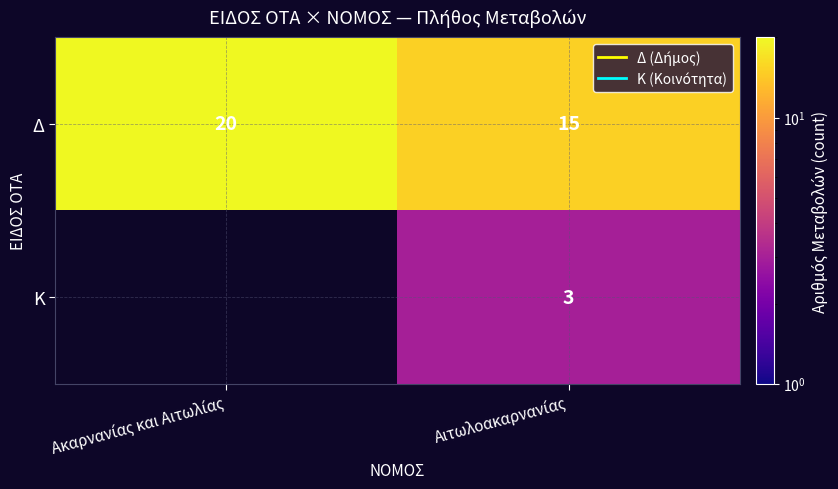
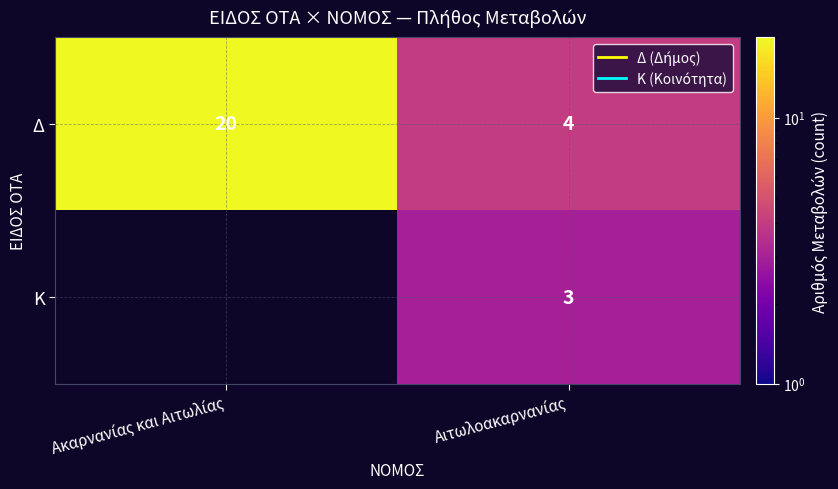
  {
    "Δ": {
      "Ακαρνανίας και Αιτωλίας": 20,
-     "Αιτωλοακαρνανίας": 15
+     "Αιτωλοακαρνανίας": 4
    },
    "Κ": {
      "Αιτωλοακαρνανίας": 3
    }
  }
